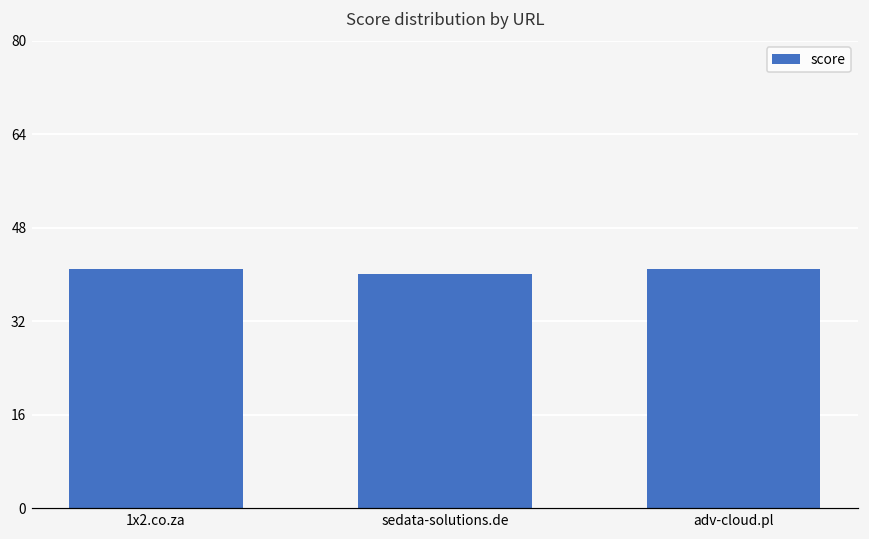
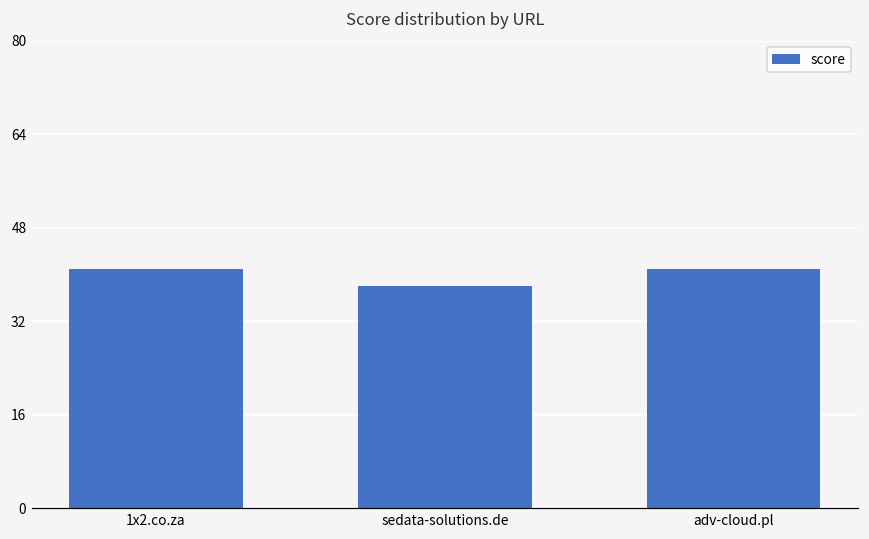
  {
    "1x2.co.za": 41,
-   "sedata-solutions.de": 40,
+   "sedata-solutions.de": 38,
    "adv-cloud.pl": 41
  }
